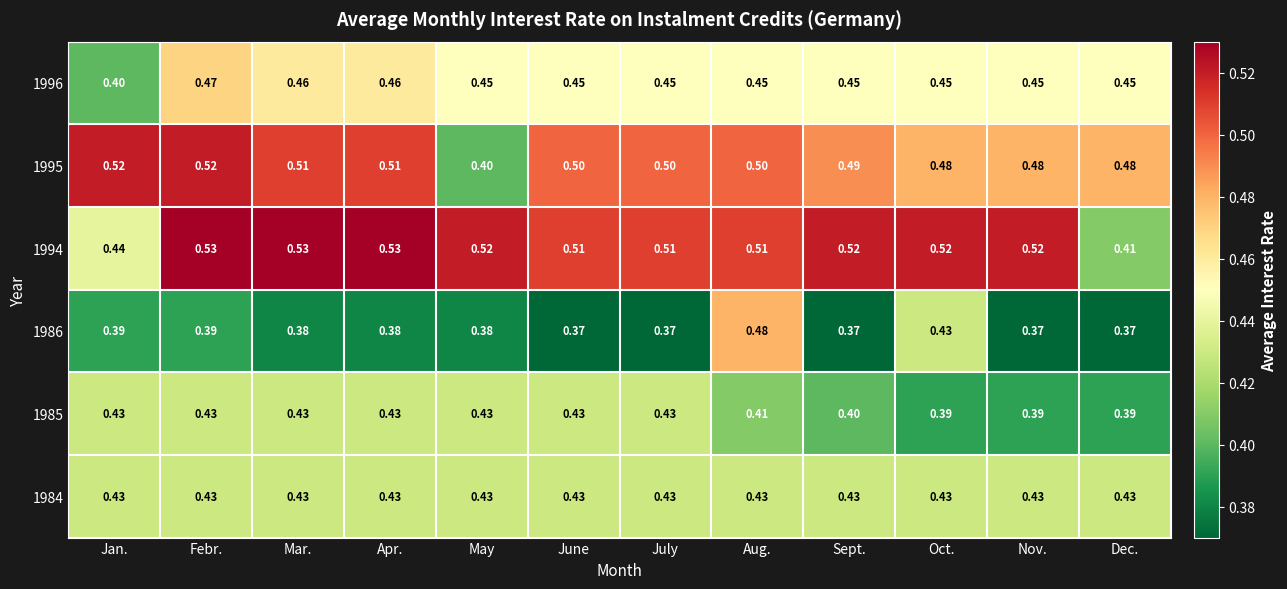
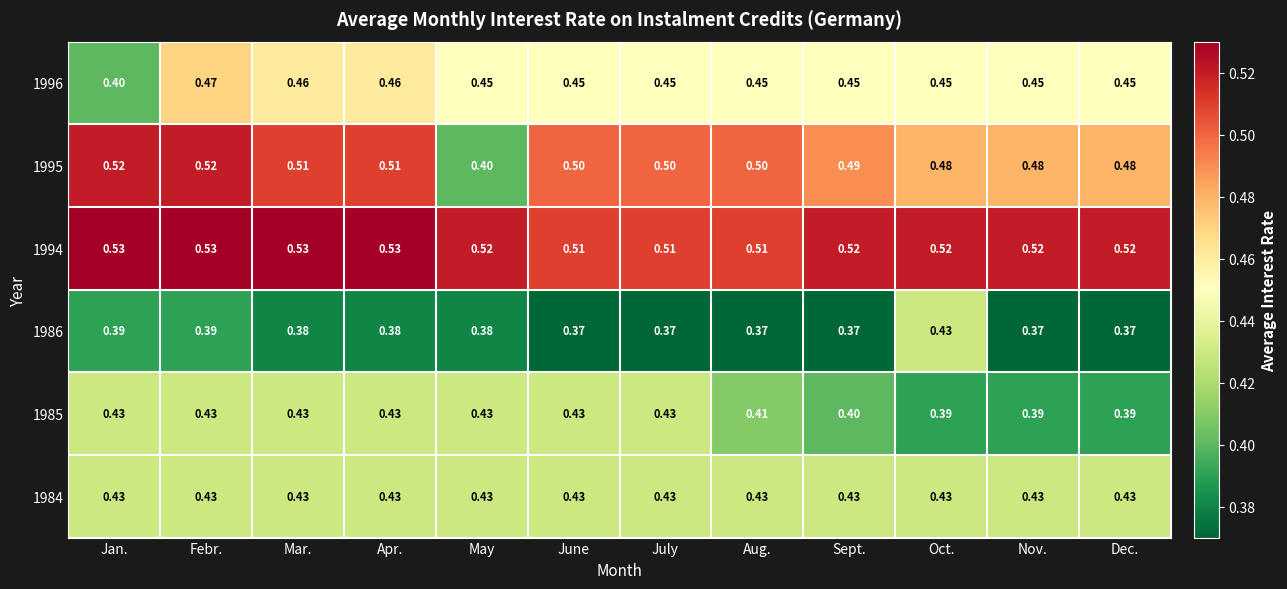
  {
    "1996": {
      "Jan.": 0.40,
      "Febr.": 0.47,
      "Mar.": 0.46,
      "Apr.": 0.46,
      "May": 0.45,
      "June": 0.45,
      "July": 0.45,
      "Aug.": 0.45,
      "Sept.": 0.45,
      "Oct.": 0.45,
      "Nov.": 0.45,
      "Dec.": 0.45
    },
    "1995": {
      "Jan.": 0.52,
      "Febr.": 0.52,
      "Mar.": 0.51,
      "Apr.": 0.51,
      "May": 0.40,
      "June": 0.50,
      "July": 0.50,
      "Aug.": 0.50,
      "Sept.": 0.49,
      "Oct.": 0.48,
      "Nov.": 0.48,
      "Dec.": 0.48
    },
    "1994": {
-     "Jan.": 0.44,
+     "Jan.": 0.53,
      "Febr.": 0.53,
      "Mar.": 0.53,
      "Apr.": 0.53,
      "May": 0.52,
      "June": 0.51,
      "July": 0.51,
      "Aug.": 0.51,
      "Sept.": 0.52,
      "Oct.": 0.52,
      "Nov.": 0.52,
-     "Dec.": 0.41
+     "Dec.": 0.52
    },
    "1986": {
      "Jan.": 0.39,
      "Febr.": 0.39,
      "Mar.": 0.38,
      "Apr.": 0.38,
      "May": 0.38,
      "June": 0.37,
      "July": 0.37,
-     "Aug.": 0.48,
+     "Aug.": 0.37,
      "Sept.": 0.37,
      "Oct.": 0.43,
      "Nov.": 0.37,
      "Dec.": 0.37
    },
    "1985": {
      "Jan.": 0.43,
      "Febr.": 0.43,
      "Mar.": 0.43,
      "Apr.": 0.43,
      "May": 0.43,
      "June": 0.43,
      "July": 0.43,
      "Aug.": 0.41,
      "Sept.": 0.40,
      "Oct.": 0.39,
      "Nov.": 0.39,
      "Dec.": 0.39
    },
    "1984": {
      "Jan.": 0.43,
      "Febr.": 0.43,
      "Mar.": 0.43,
      "Apr.": 0.43,
      "May": 0.43,
      "June": 0.43,
      "July": 0.43,
      "Aug.": 0.43,
      "Sept.": 0.43,
      "Oct.": 0.43,
      "Nov.": 0.43,
      "Dec.": 0.43
    }
  }
